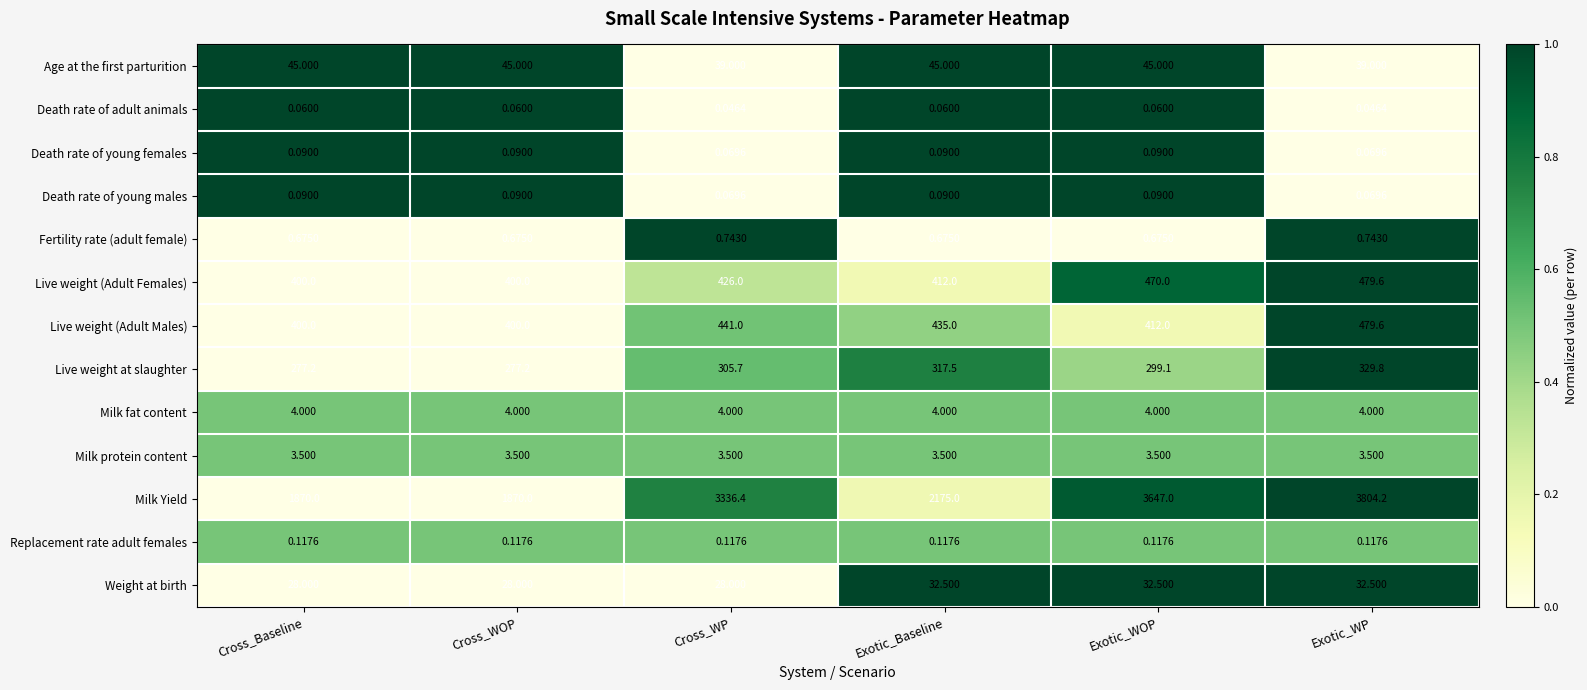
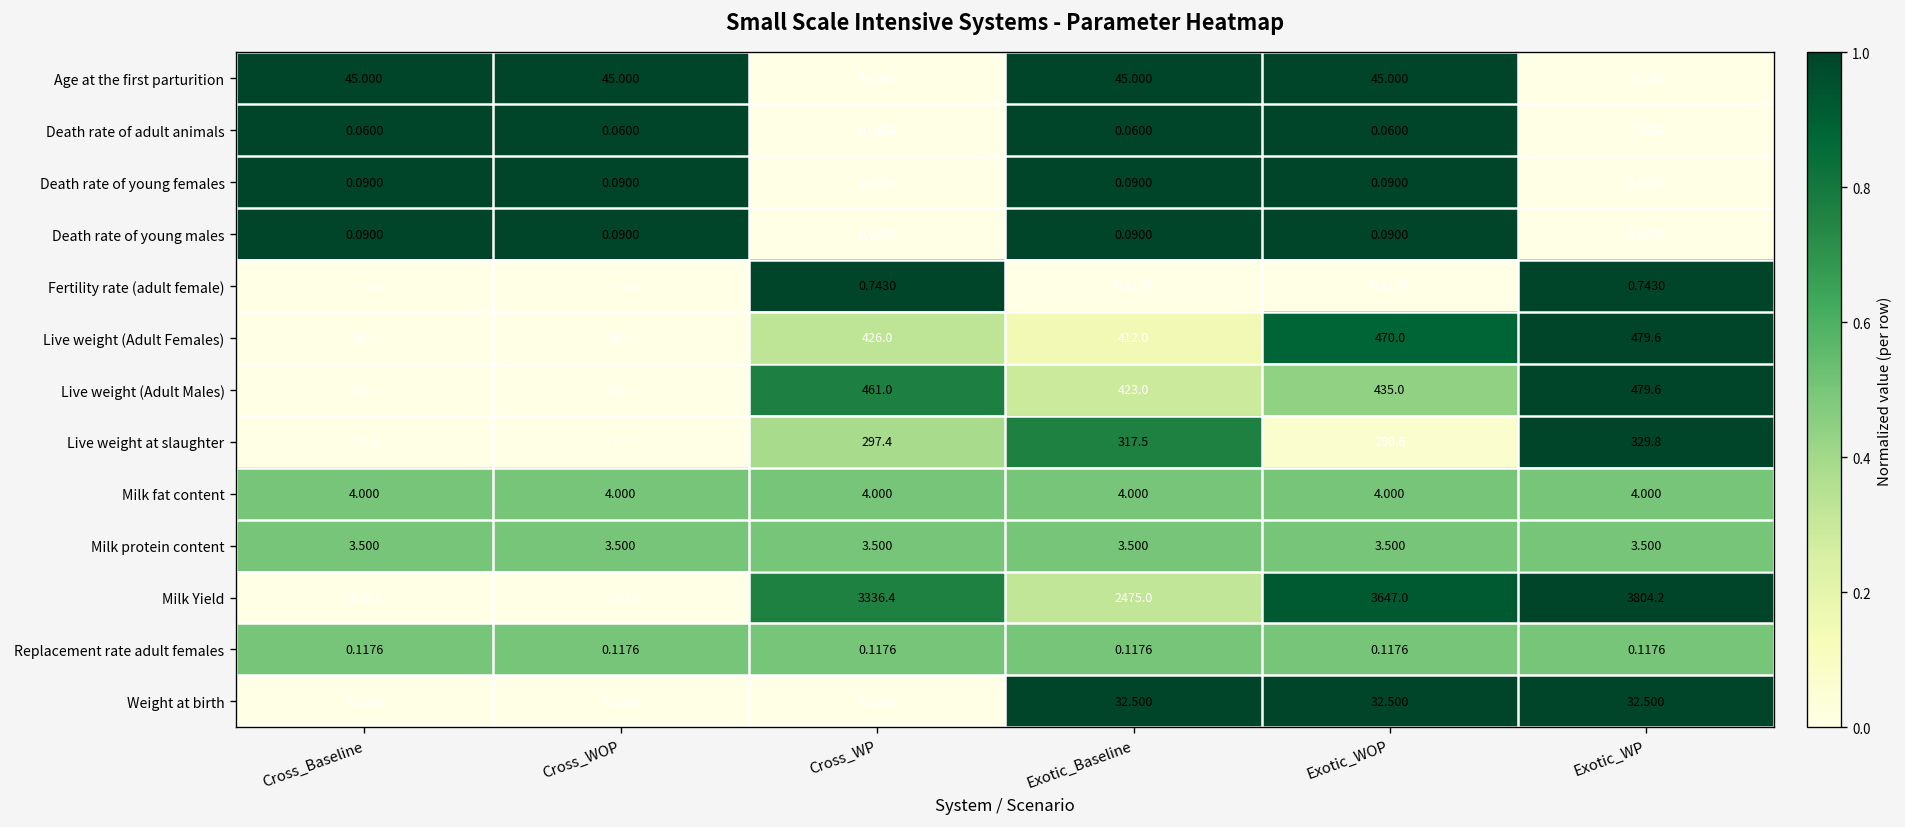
  {
    "Age at the first parturition": {
      "Cross_Baseline": 45.000,
      "Cross_WOP": 45.000,
      "Exotic_Baseline": 45.000,
      "Exotic_WOP": 45.000
    },
    "Death rate of adult animals": {
      "Cross_Baseline": 0.0600,
      "Cross_WOP": 0.0600,
      "Exotic_Baseline": 0.0600,
      "Exotic_WOP": 0.0600
    },
    "Death rate of young females": {
      "Cross_Baseline": 0.0900,
      "Cross_WOP": 0.0900,
      "Exotic_Baseline": 0.0900,
      "Exotic_WOP": 0.0900
    },
    "Death rate of young males": {
      "Cross_Baseline": 0.0900,
      "Cross_WOP": 0.0900,
      "Exotic_Baseline": 0.0900,
      "Exotic_WOP": 0.0900
    },
    "Fertility rate (adult female)": {
      "Cross_WP": 0.7430,
      "Exotic_WP": 0.7430
    },
    "Live weight (Adult Females)": {
      "Cross_WP": 426.0,
      "Exotic_Baseline": 412.0,
      "Exotic_WOP": 470.0,
      "Exotic_WP": 479.6
    },
    "Live weight (Adult Males)": {
-     "Cross_WP": 441.0,
-     "Exotic_Baseline": 435.0,
-     "Exotic_WOP": 412.0,
+     "Cross_WP": 461.0,
+     "Exotic_Baseline": 423.0,
+     "Exotic_WOP": 435.0,
      "Exotic_WP": 479.6
    },
    "Live weight at slaughter": {
-     "Cross_WP": 305.7,
+     "Cross_WP": 297.4,
      "Exotic_Baseline": 317.5,
-     "Exotic_WOP": 299.1,
+     "Exotic_WOP": 280.6,
      "Exotic_WP": 329.8
    },
    "Milk fat content": {
      "Cross_Baseline": 4.000,
      "Cross_WOP": 4.000,
      "Cross_WP": 4.000,
      "Exotic_Baseline": 4.000,
      "Exotic_WOP": 4.000,
      "Exotic_WP": 4.000
    },
    "Milk protein content": {
      "Cross_Baseline": 3.500,
      "Cross_WOP": 3.500,
      "Cross_WP": 3.500,
      "Exotic_Baseline": 3.500,
      "Exotic_WOP": 3.500,
      "Exotic_WP": 3.500
    },
    "Milk Yield": {
      "Cross_WP": 3336.4,
-     "Exotic_Baseline": 2175.0,
+     "Exotic_Baseline": 2475.0,
      "Exotic_WOP": 3647.0,
      "Exotic_WP": 3804.2
    },
    "Replacement rate adult females": {
      "Cross_Baseline": 0.1176,
      "Cross_WOP": 0.1176,
      "Cross_WP": 0.1176,
      "Exotic_Baseline": 0.1176,
      "Exotic_WOP": 0.1176,
      "Exotic_WP": 0.1176
    },
    "Weight at birth": {
      "Exotic_Baseline": 32.500,
      "Exotic_WOP": 32.500,
      "Exotic_WP": 32.500
    }
  }
